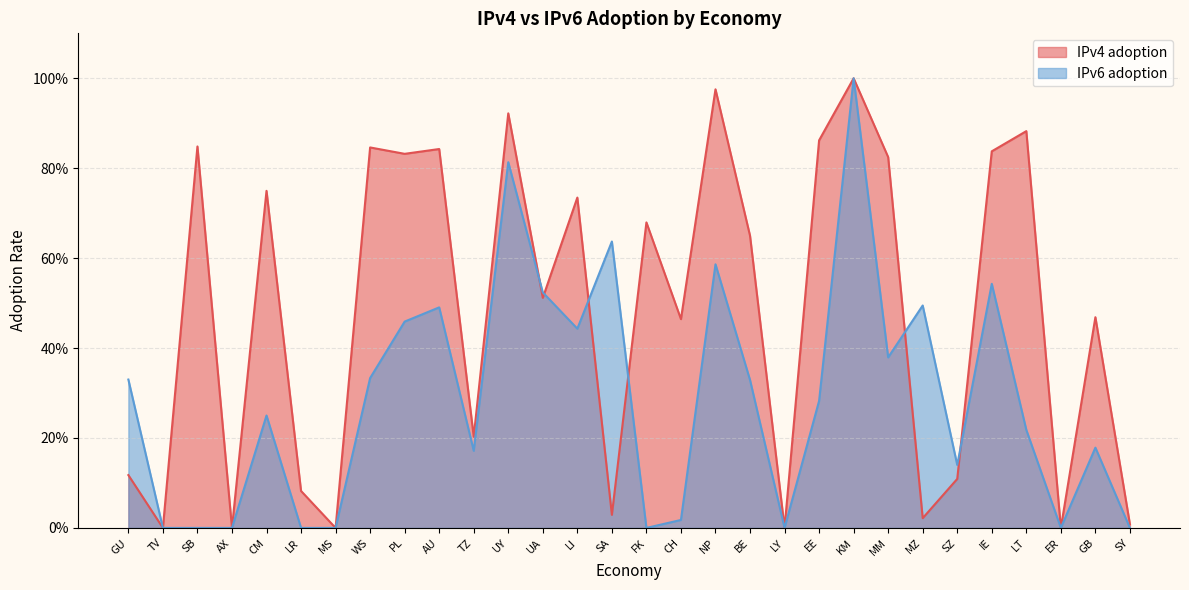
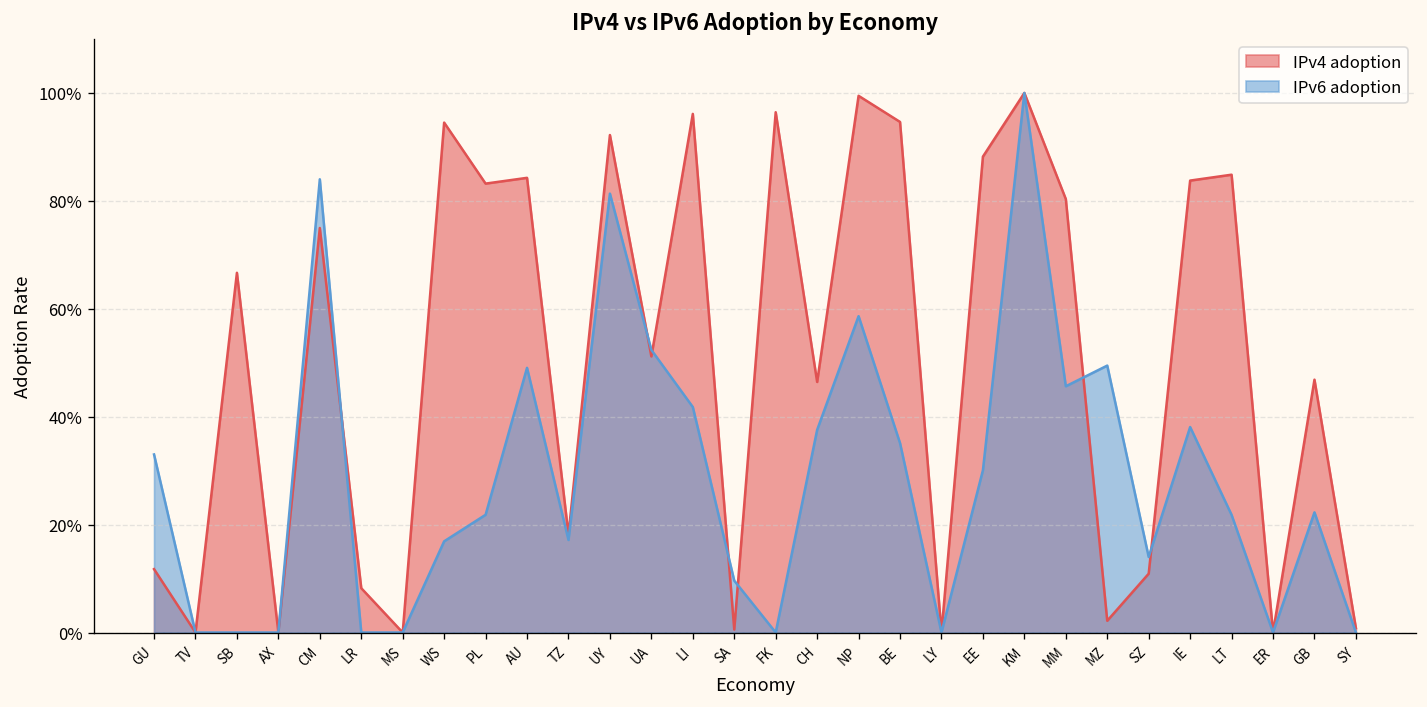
  {
    "IPv4 adoption": {
      "GU": "12%",
-     "SB": "85%",
+     "SB": "67%",
      "CM": "75%",
      "LR": "8%",
-     "WS": "85%",
+     "WS": "95%",
      "PL": "83%",
      "AU": "84%",
-     "TZ": "20%",
+     "TZ": "18%",
      "UY": "92%",
      "UA": "51%",
-     "LI": "73%",
-     "SA": "3%",
-     "FK": "68%",
+     "LI": "96%",
+     "SA": "1%",
+     "FK": "96%",
      "CH": "46%",
-     "NP": "98%",
-     "BE": "65%",
-     "EE": "86%",
-     "MM": "82%",
+     "NP": "99%",
+     "BE": "95%",
+     "EE": "88%",
+     "MM": "80%",
      "MZ": "2%",
      "SZ": "11%",
      "IE": "84%",
-     "LT": "88%",
+     "LT": "85%",
      "GB": "47%",
      "SY": "1%"
    },
    "IPv6 adoption": {
      "GU": "33%",
      "SB": "0%",
-     "CM": "25%",
+     "CM": "84%",
      "LR": "0%",
-     "WS": "33%",
-     "PL": "46%",
+     "WS": "17%",
+     "PL": "22%",
      "AU": "49%",
      "TZ": "17%",
      "UY": "81%",
      "UA": "52%",
-     "LI": "44%",
-     "SA": "64%",
+     "LI": "42%",
+     "SA": "10%",
      "FK": "0%",
-     "CH": "2%",
+     "CH": "38%",
      "NP": "59%",
-     "BE": "33%",
-     "EE": "28%",
-     "MM": "38%",
+     "BE": "35%",
+     "EE": "30%",
+     "MM": "46%",
      "MZ": "49%",
      "SZ": "14%",
-     "IE": "54%",
+     "IE": "38%",
      "LT": "22%",
-     "GB": "18%",
+     "GB": "22%",
      "SY": "0%"
    }
  }
